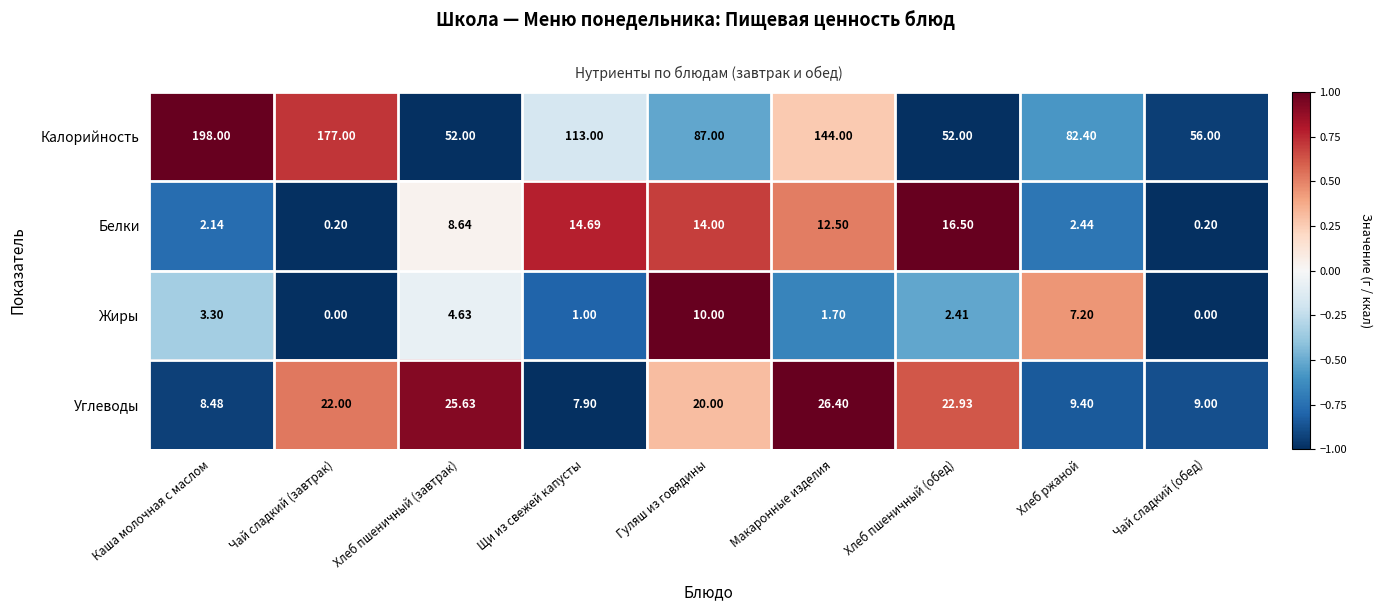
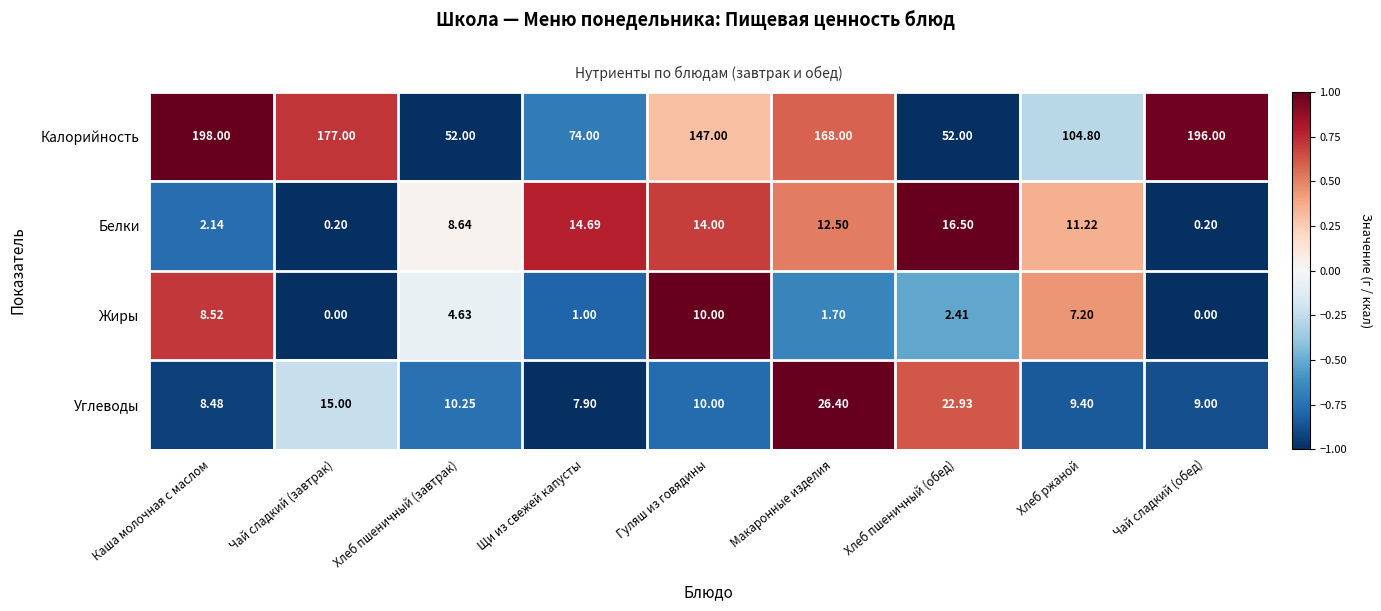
  {
    "Калорийность": {
      "Каша молочная с маслом": 198.00,
      "Чай сладкий (завтрак)": 177.00,
      "Хлеб пшеничный (завтрак)": 52.00,
-     "Щи из свежей капусты": 113.00,
-     "Гуляш из говядины": 87.00,
-     "Макаронные изделия": 144.00,
+     "Щи из свежей капусты": 74.00,
+     "Гуляш из говядины": 147.00,
+     "Макаронные изделия": 168.00,
      "Хлеб пшеничный (обед)": 52.00,
-     "Хлеб ржаной": 82.40,
-     "Чай сладкий (обед)": 56.00
+     "Хлеб ржаной": 104.80,
+     "Чай сладкий (обед)": 196.00
    },
    "Белки": {
      "Каша молочная с маслом": 2.14,
      "Чай сладкий (завтрак)": 0.20,
      "Хлеб пшеничный (завтрак)": 8.64,
      "Щи из свежей капусты": 14.69,
      "Гуляш из говядины": 14.00,
      "Макаронные изделия": 12.50,
      "Хлеб пшеничный (обед)": 16.50,
-     "Хлеб ржаной": 2.44,
+     "Хлеб ржаной": 11.22,
      "Чай сладкий (обед)": 0.20
    },
    "Жиры": {
-     "Каша молочная с маслом": 3.30,
+     "Каша молочная с маслом": 8.52,
      "Чай сладкий (завтрак)": 0.00,
      "Хлеб пшеничный (завтрак)": 4.63,
      "Щи из свежей капусты": 1.00,
      "Гуляш из говядины": 10.00,
      "Макаронные изделия": 1.70,
      "Хлеб пшеничный (обед)": 2.41,
      "Хлеб ржаной": 7.20,
      "Чай сладкий (обед)": 0.00
    },
    "Углеводы": {
      "Каша молочная с маслом": 8.48,
-     "Чай сладкий (завтрак)": 22.00,
-     "Хлеб пшеничный (завтрак)": 25.63,
+     "Чай сладкий (завтрак)": 15.00,
+     "Хлеб пшеничный (завтрак)": 10.25,
      "Щи из свежей капусты": 7.90,
-     "Гуляш из говядины": 20.00,
+     "Гуляш из говядины": 10.00,
      "Макаронные изделия": 26.40,
      "Хлеб пшеничный (обед)": 22.93,
      "Хлеб ржаной": 9.40,
      "Чай сладкий (обед)": 9.00
    }
  }
